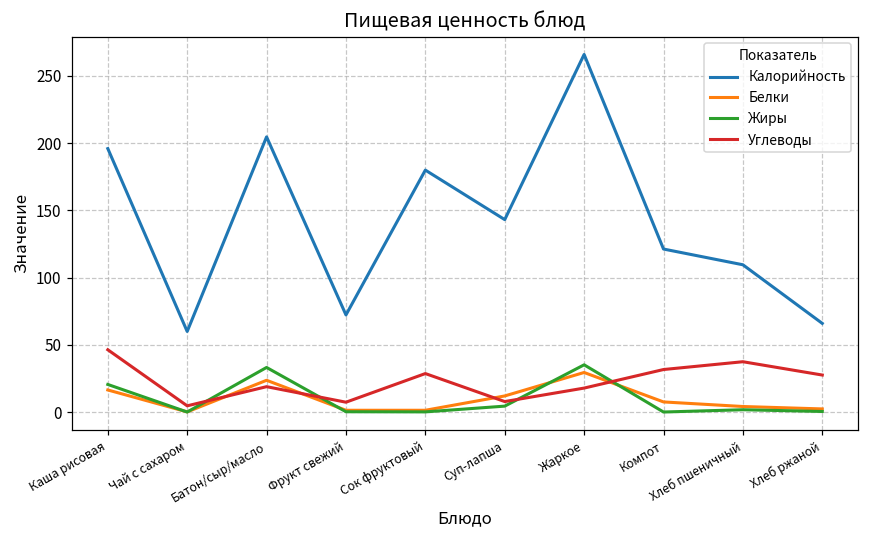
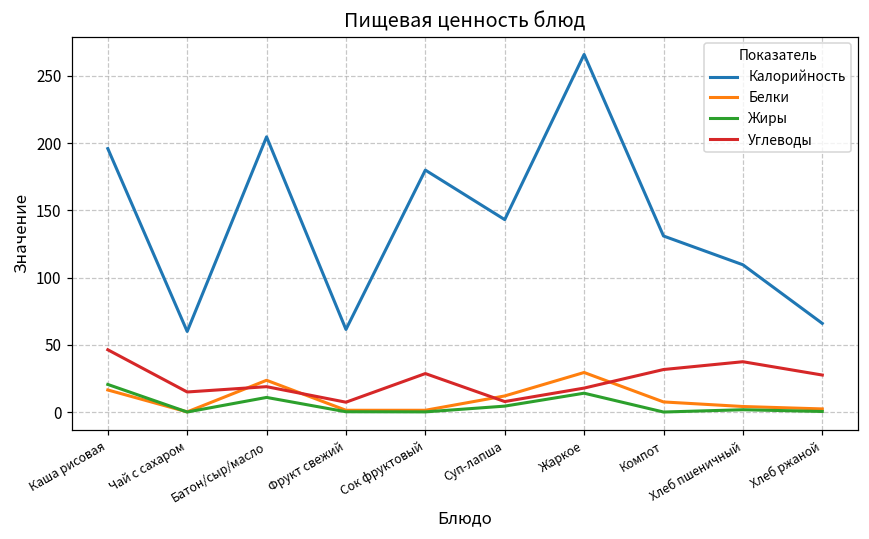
  {
    "Калорийность": {
      "Каша рисовая": 196,
      "Чай с сахаром": 60,
      "Батон/сыр/масло": 205,
-     "Фрукт свежий": 72,
+     "Фрукт свежий": 62,
      "Сок фруктовый": 180,
      "Суп-лапша": 143,
      "Жаркое": 266,
-     "Компот": 121,
+     "Компот": 131,
      "Хлеб пшеничный": 110,
      "Хлеб ржаной": 66
    },
    "Белки": {
      "Каша рисовая": 17,
      "Батон/сыр/масло": 24,
      "Суп-лапша": 12,
      "Жаркое": 30,
      "Компот": 8,
      "Хлеб пшеничный": 4
    },
    "Жиры": {
      "Каша рисовая": 21,
-     "Батон/сыр/масло": 33,
+     "Батон/сыр/масло": 11,
      "Суп-лапша": 4,
-     "Жаркое": 35,
+     "Жаркое": 14,
      "Компот": 0,
      "Хлеб пшеничный": 2
    },
    "Углеводы": {
      "Каша рисовая": 46,
-     "Чай с сахаром": 5,
+     "Чай с сахаром": 15,
      "Батон/сыр/масло": 19,
      "Фрукт свежий": 7,
      "Сок фруктовый": 29,
      "Суп-лапша": 8,
      "Жаркое": 18,
      "Компот": 32,
      "Хлеб пшеничный": 38,
      "Хлеб ржаной": 28
    }
  }
